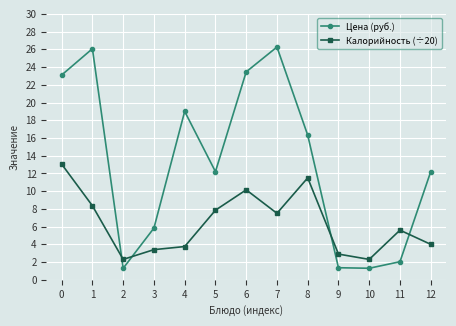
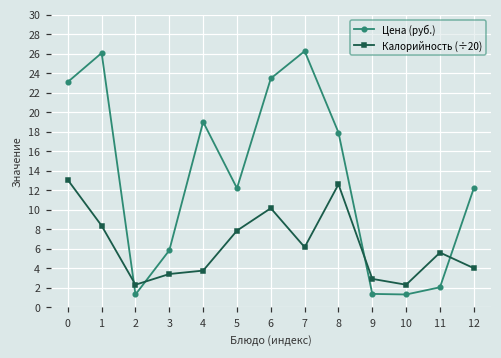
  {
    "Цена (руб.)": {
      "0": 23,
      "1": 26,
      "2": 1,
      "3": 6,
      "4": 19,
      "5": 12,
      "6": 23,
      "7": 26,
-     "8": 16,
+     "8": 18,
      "9": 1,
      "10": 1,
      "11": 2,
      "12": 12
    },
    "Калорийность (÷20)": {
      "0": 13,
      "1": 8,
      "2": 2,
      "3": 3,
      "4": 4,
      "5": 8,
      "6": 10,
-     "7": 8,
-     "8": 12,
+     "7": 6,
+     "8": 13,
      "9": 3,
      "10": 2,
      "11": 6,
      "12": 4
    }
  }
